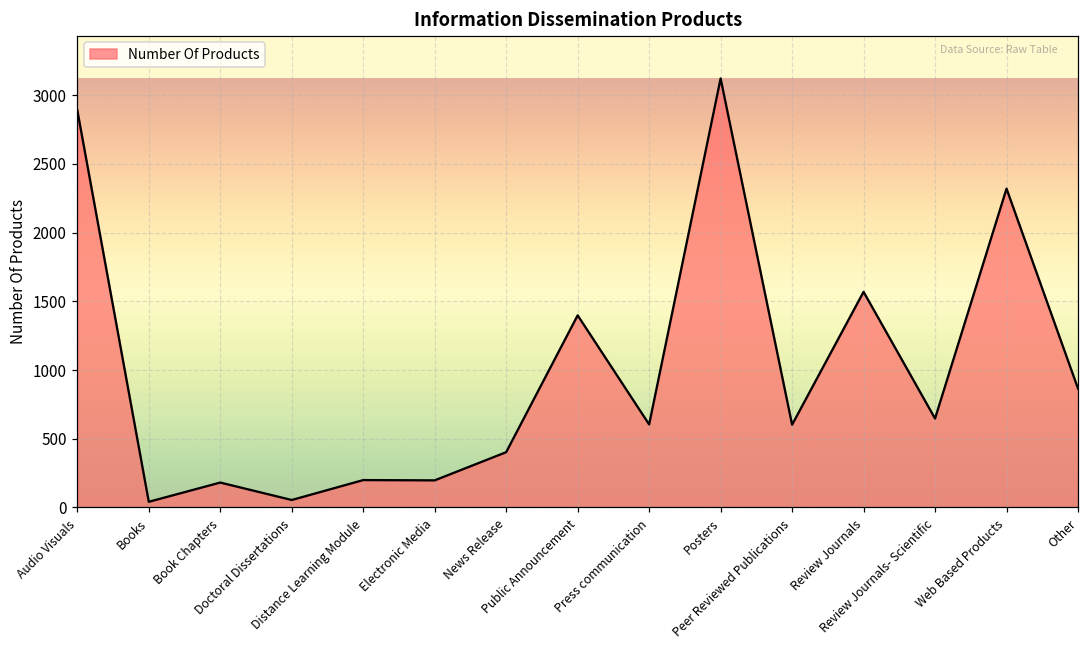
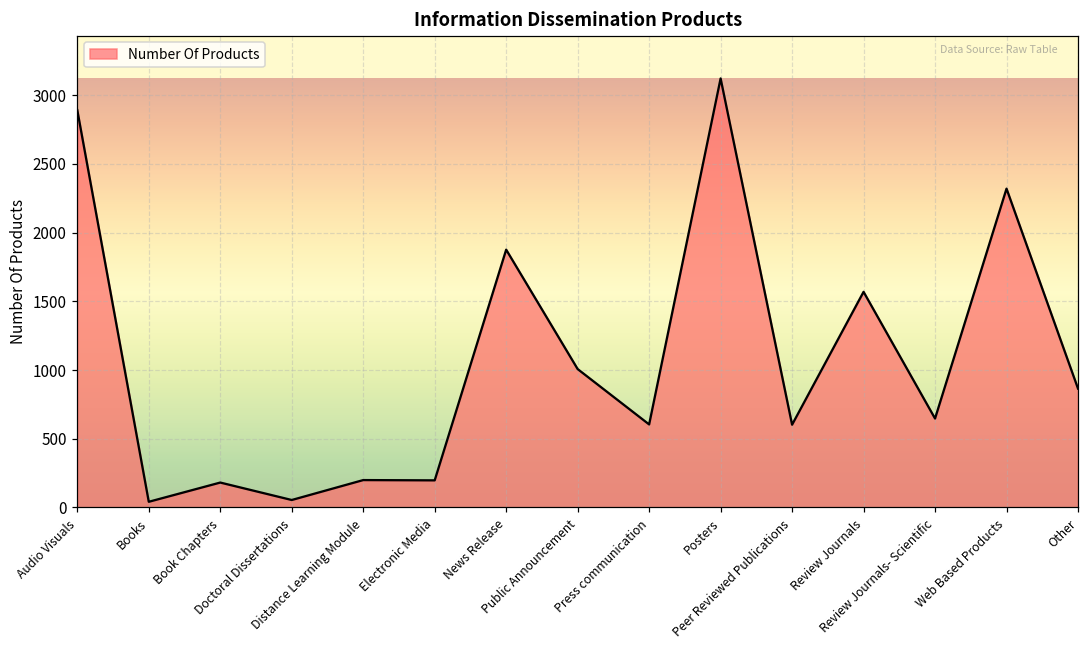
  {
    "Audio Visuals": 2890,
    "Books": 40,
    "Book Chapters": 180,
    "Doctoral Dissertations": 50,
    "Distance Learning Module": 200,
    "Electronic Media": 200,
-   "News Release": 400,
-   "Public Announcement": 1400,
+   "News Release": 1880,
+   "Public Announcement": 1010,
    "Press communication": 600,
    "Posters": 3120,
    "Peer Reviewed Publications": 600,
    "Review Journals": 1570,
    "Review Journals- Scientific": 650,
    "Web Based Products": 2320,
    "Other": 870
  }
